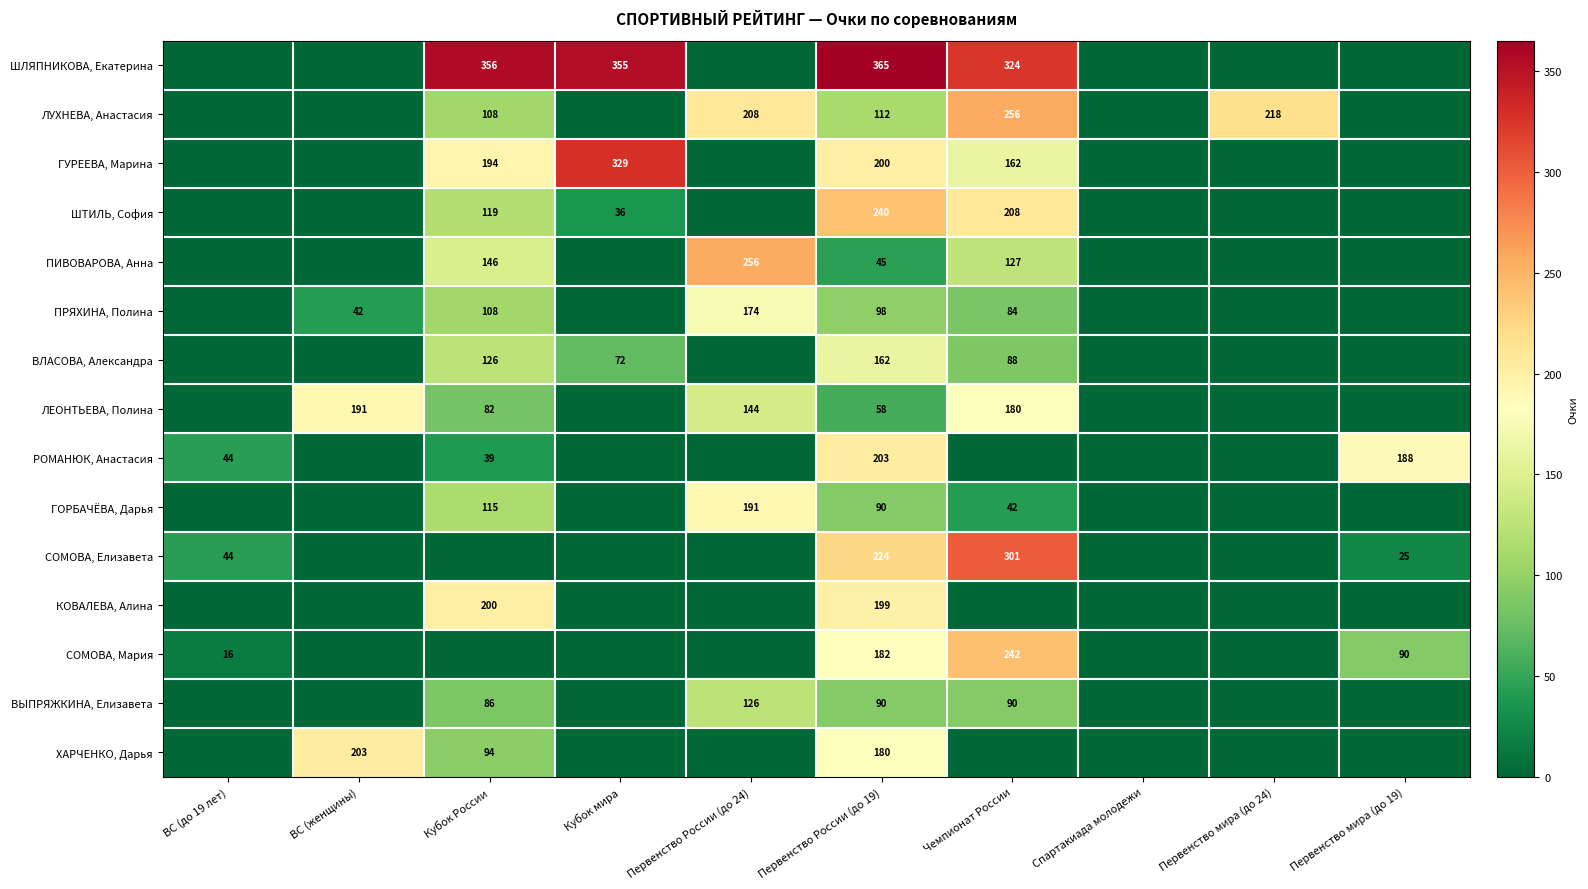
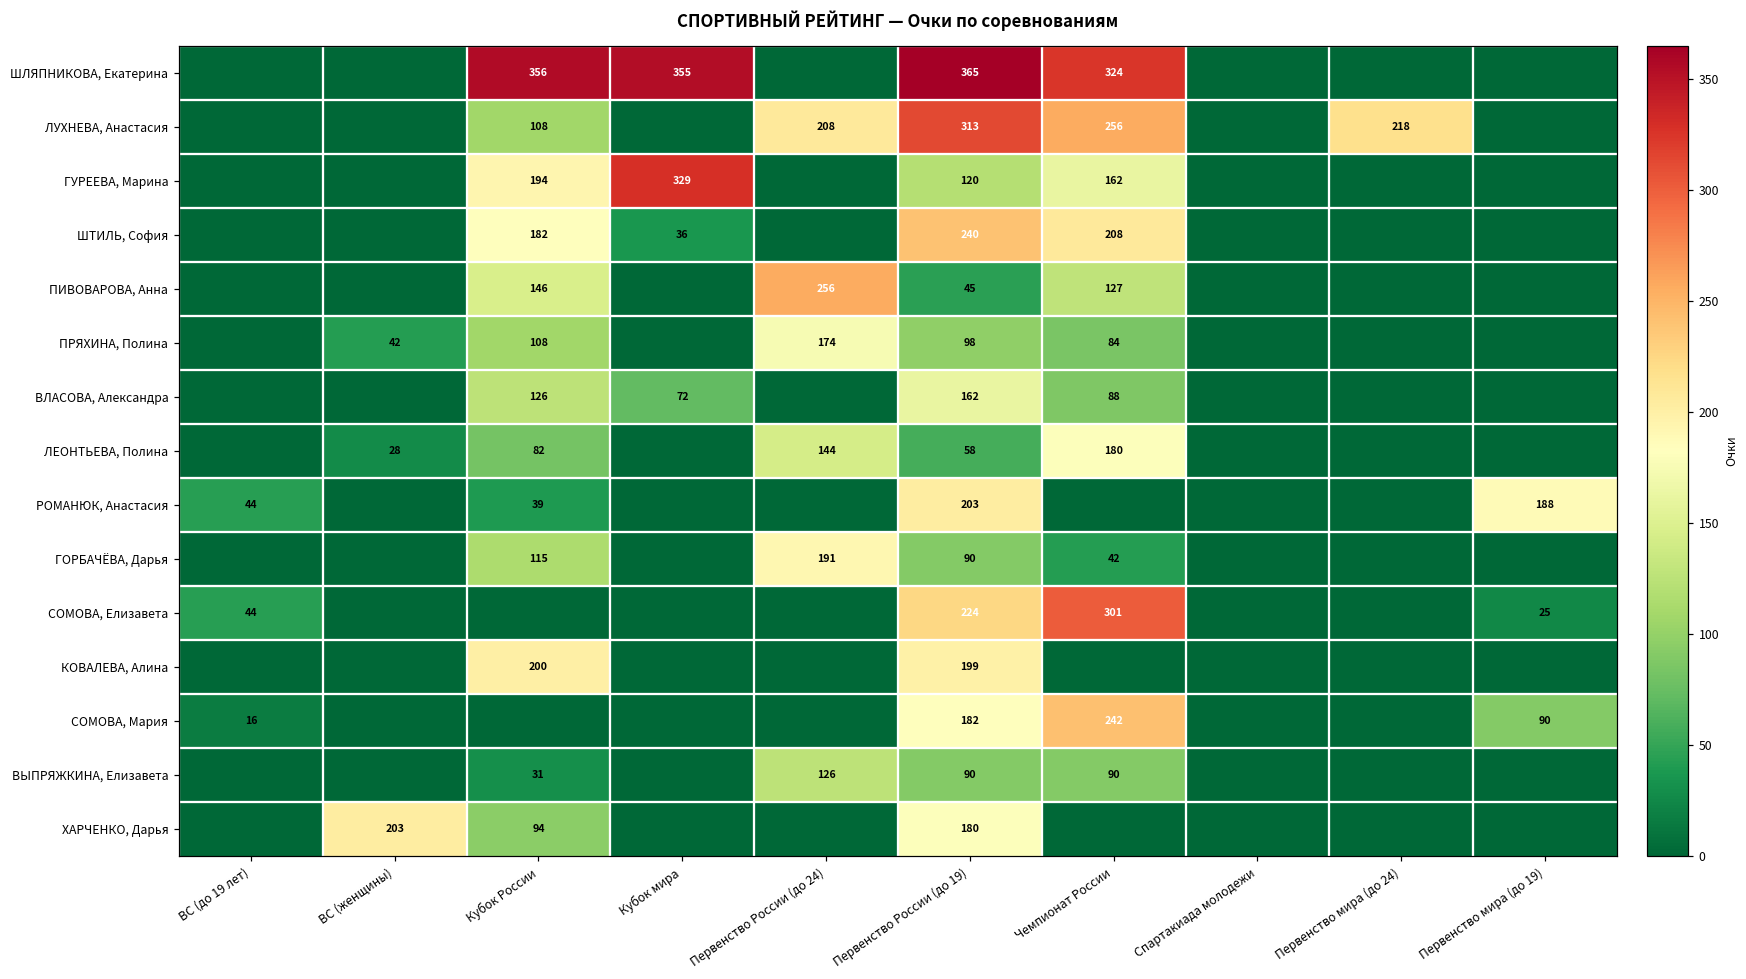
  {
    "ШЛЯПНИКОВА, Екатерина": {
      "Кубок России": 356,
      "Кубок мира": 355,
      "Первенство России (до 19)": 365,
      "Чемпионат России": 324
    },
    "ЛУХНЕВА, Анастасия": {
      "Кубок России": 108,
      "Первенство России (до 24)": 208,
-     "Первенство России (до 19)": 112,
+     "Первенство России (до 19)": 313,
      "Чемпионат России": 256,
      "Первенство мира (до 24)": 218
    },
    "ГУРЕЕВА, Марина": {
      "Кубок России": 194,
      "Кубок мира": 329,
-     "Первенство России (до 19)": 200,
+     "Первенство России (до 19)": 120,
      "Чемпионат России": 162
    },
    "ШТИЛЬ, София": {
-     "Кубок России": 119,
+     "Кубок России": 182,
      "Кубок мира": 36,
      "Первенство России (до 19)": 240,
      "Чемпионат России": 208
    },
    "ПИВОВАРОВА, Анна": {
      "Кубок России": 146,
      "Первенство России (до 24)": 256,
      "Первенство России (до 19)": 45,
      "Чемпионат России": 127
    },
    "ПРЯХИНА, Полина": {
      "ВС (женщины)": 42,
      "Кубок России": 108,
      "Первенство России (до 24)": 174,
      "Первенство России (до 19)": 98,
      "Чемпионат России": 84
    },
    "ВЛАСОВА, Александра": {
      "Кубок России": 126,
      "Кубок мира": 72,
      "Первенство России (до 19)": 162,
      "Чемпионат России": 88
    },
    "ЛЕОНТЬЕВА, Полина": {
-     "ВС (женщины)": 191,
+     "ВС (женщины)": 28,
      "Кубок России": 82,
      "Первенство России (до 24)": 144,
      "Первенство России (до 19)": 58,
      "Чемпионат России": 180
    },
    "РОМАНЮК, Анастасия": {
      "ВС (до 19 лет)": 44,
      "Кубок России": 39,
      "Первенство России (до 19)": 203,
      "Первенство мира (до 19)": 188
    },
    "ГОРБАЧЁВА, Дарья": {
      "Кубок России": 115,
      "Первенство России (до 24)": 191,
      "Первенство России (до 19)": 90,
      "Чемпионат России": 42
    },
    "СОМОВА, Елизавета": {
      "ВС (до 19 лет)": 44,
      "Первенство России (до 19)": 224,
      "Чемпионат России": 301,
      "Первенство мира (до 19)": 25
    },
    "КОВАЛЕВА, Алина": {
      "Кубок России": 200,
      "Первенство России (до 19)": 199
    },
    "СОМОВА, Мария": {
      "ВС (до 19 лет)": 16,
      "Первенство России (до 19)": 182,
      "Чемпионат России": 242,
      "Первенство мира (до 19)": 90
    },
    "ВЫПРЯЖКИНА, Елизавета": {
-     "Кубок России": 86,
+     "Кубок России": 31,
      "Первенство России (до 24)": 126,
      "Первенство России (до 19)": 90,
      "Чемпионат России": 90
    },
    "ХАРЧЕНКО, Дарья": {
      "ВС (женщины)": 203,
      "Кубок России": 94,
      "Первенство России (до 19)": 180
    }
  }
